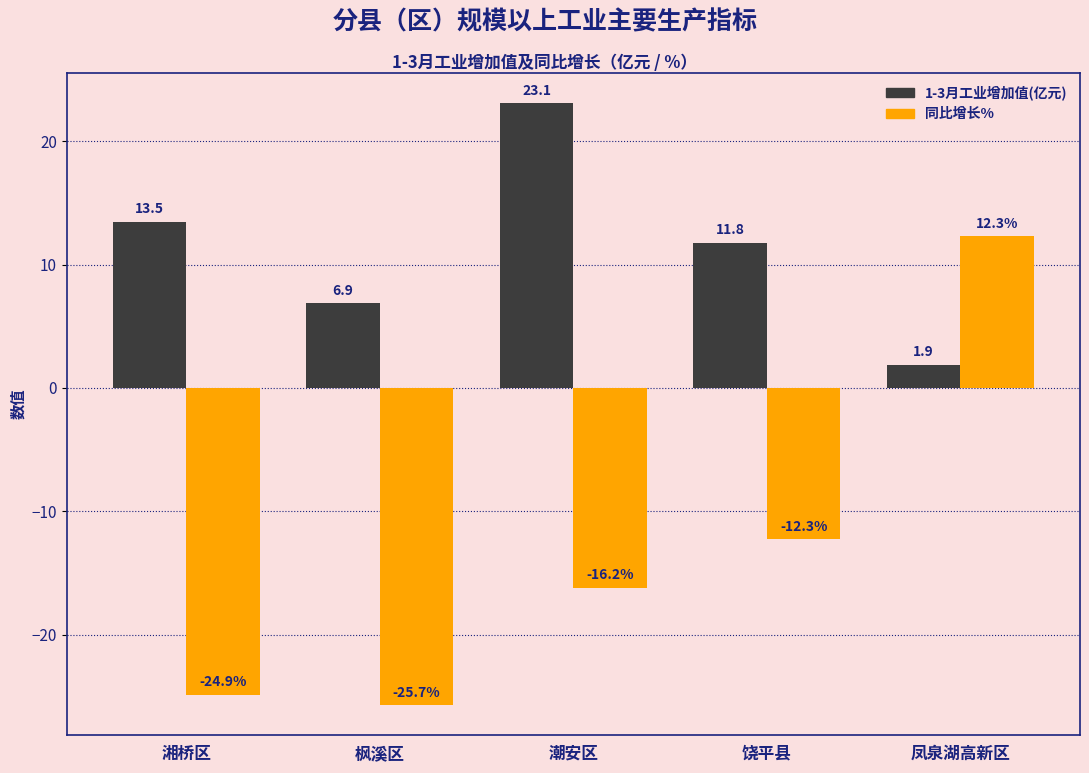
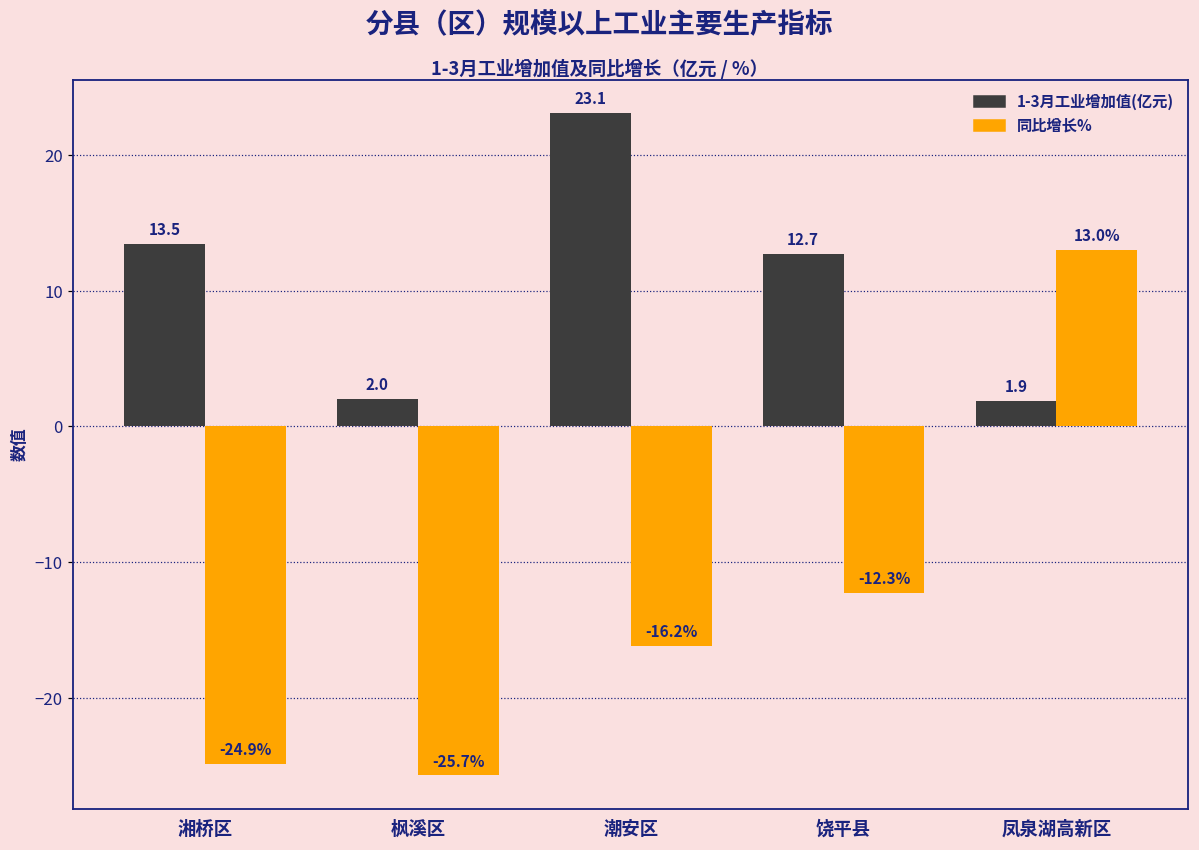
  {
    "1-3月工业增加值(亿元)": {
      "湘桥区": "13.5",
-     "枫溪区": "6.9",
+     "枫溪区": "2.0",
      "潮安区": "23.1",
-     "饶平县": "11.8",
+     "饶平县": "12.7",
      "凤泉湖高新区": "1.9"
    },
    "同比增长%": {
      "湘桥区": "-24.9%",
      "枫溪区": "-25.7%",
      "潮安区": "-16.2%",
      "饶平县": "-12.3%",
-     "凤泉湖高新区": "12.3%"
+     "凤泉湖高新区": "13.0%"
    }
  }
